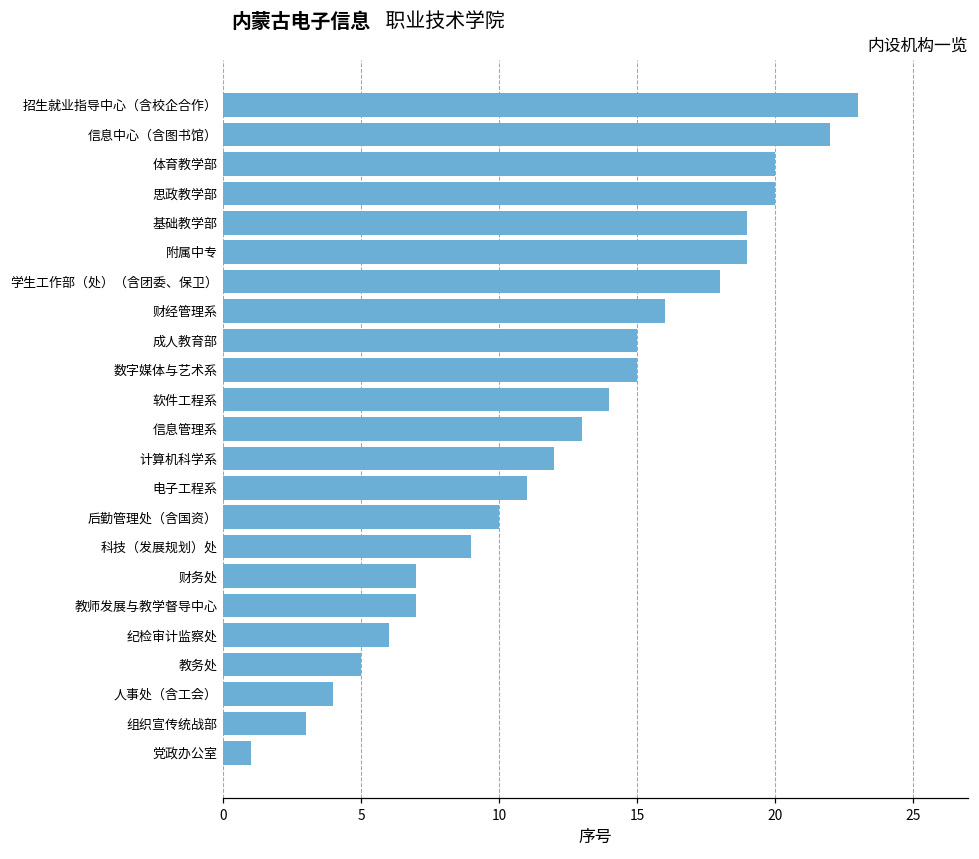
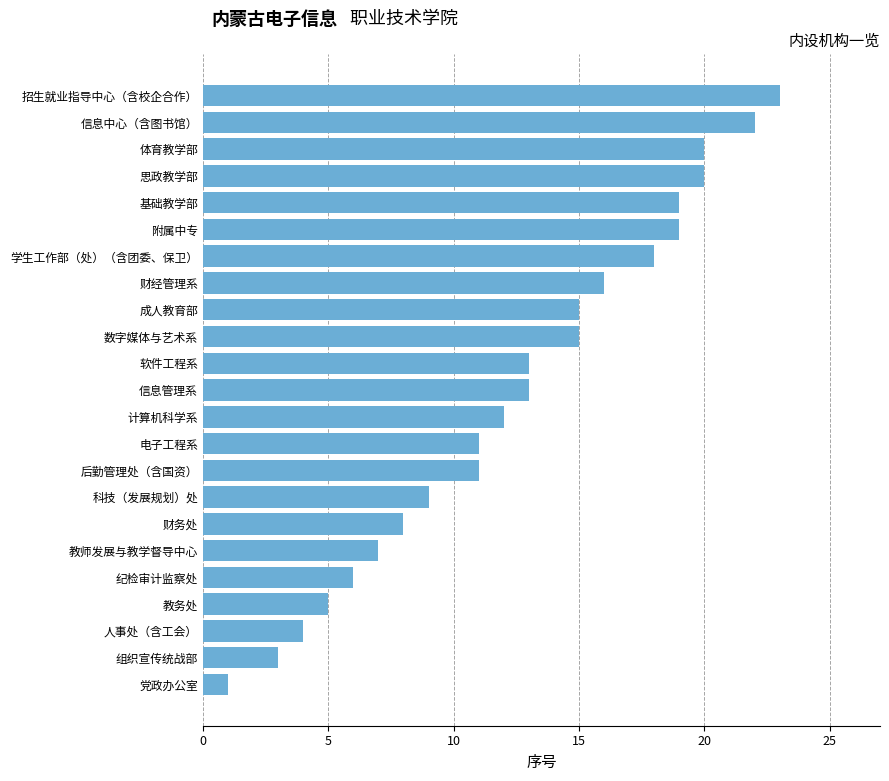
  {
    "招生就业指导中心（含校企合作）": 23,
    "信息中心（含图书馆）": 22,
    "体育教学部": 20,
    "思政教学部": 20,
    "基础教学部": 19,
    "附属中专": 19,
    "学生工作部（处）（含团委、保卫）": 18,
    "财经管理系": 16,
    "成人教育部": 15,
    "数字媒体与艺术系": 15,
-   "软件工程系": 14,
+   "软件工程系": 13,
    "信息管理系": 13,
    "计算机科学系": 12,
    "电子工程系": 11,
-   "后勤管理处（含国资）": 10,
+   "后勤管理处（含国资）": 11,
    "科技（发展规划）处": 9,
-   "财务处": 7,
+   "财务处": 8,
    "教师发展与教学督导中心": 7,
    "纪检审计监察处": 6,
    "教务处": 5,
    "人事处（含工会）": 4,
    "组织宣传统战部": 3,
    "党政办公室": 1
  }
